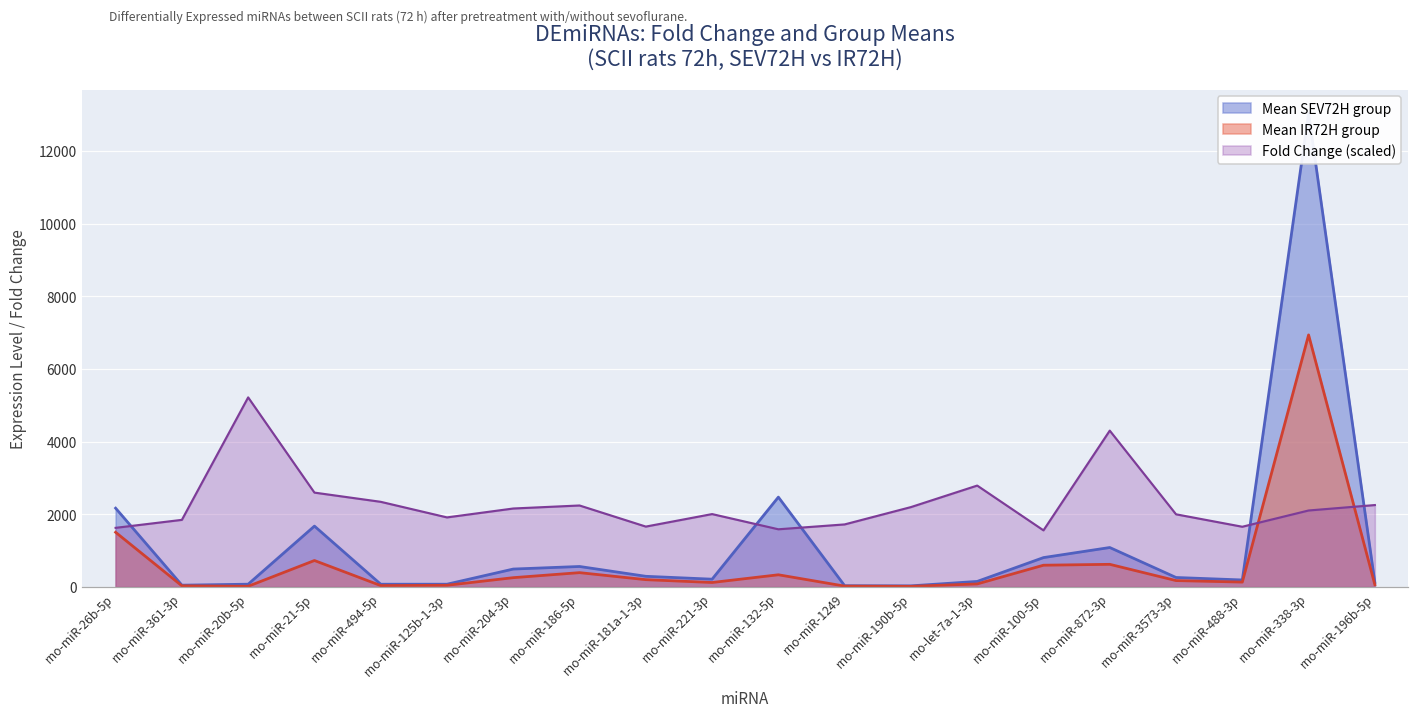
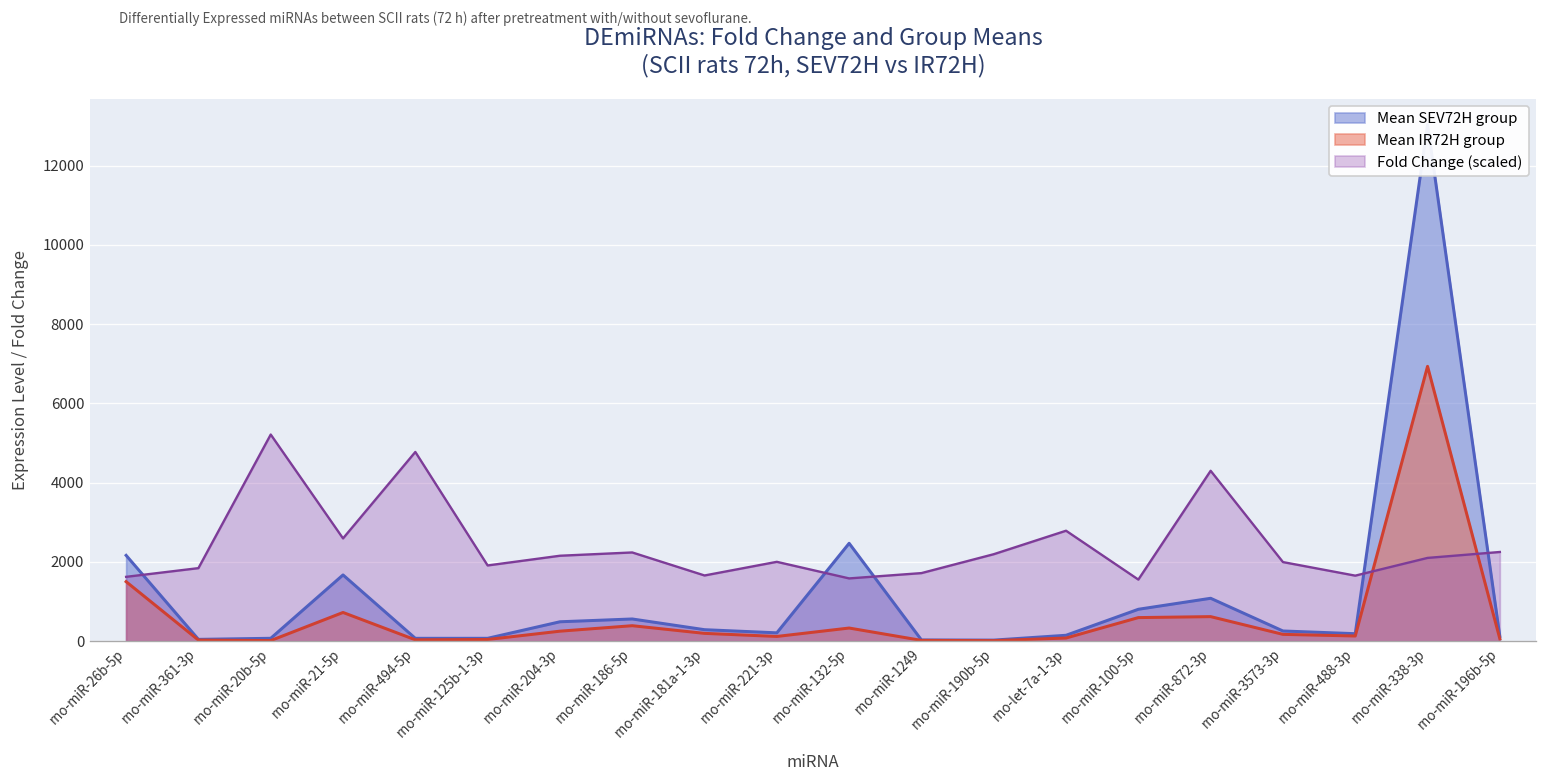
  {
    "Mean SEV72H group": {
      "rno-miR-26b-5p": 2200,
      "rno-miR-21-5p": 1700,
      "rno-miR-204-3p": 500,
      "rno-miR-186-5p": 600,
      "rno-miR-181a-1-3p": 300,
      "rno-miR-221-3p": 200,
      "rno-miR-132-5p": 2500,
      "rno-miR-100-5p": 800,
      "rno-miR-872-3p": 1100,
      "rno-miR-3573-3p": 300
    },
    "Mean IR72H group": {
      "rno-miR-26b-5p": 1500,
      "rno-miR-21-5p": 700,
      "rno-miR-204-3p": 300,
      "rno-miR-186-5p": 400,
      "rno-miR-181a-1-3p": 200,
      "rno-miR-221-3p": 100,
      "rno-miR-132-5p": 300,
      "rno-miR-100-5p": 600,
      "rno-miR-872-3p": 600,
      "rno-miR-3573-3p": 200,
      "rno-miR-338-3p": 6900
    },
    "Fold Change (scaled)": {
      "rno-miR-26b-5p": 1600,
      "rno-miR-361-3p": 1800,
      "rno-miR-20b-5p": 5200,
      "rno-miR-21-5p": 2600,
-     "rno-miR-494-5p": 2300,
+     "rno-miR-494-5p": 4800,
      "rno-miR-125b-1-3p": 1900,
      "rno-miR-204-3p": 2200,
      "rno-miR-186-5p": 2200,
      "rno-miR-181a-1-3p": 1700,
      "rno-miR-221-3p": 2000,
      "rno-miR-132-5p": 1600,
      "rno-miR-1249": 1700,
      "rno-miR-190b-5p": 2200,
      "rno-let-7a-1-3p": 2800,
      "rno-miR-100-5p": 1600,
      "rno-miR-872-3p": 4300,
      "rno-miR-3573-3p": 2000,
      "rno-miR-488-3p": 1700,
      "rno-miR-338-3p": 2100,
      "rno-miR-196b-5p": 2300
    }
  }
